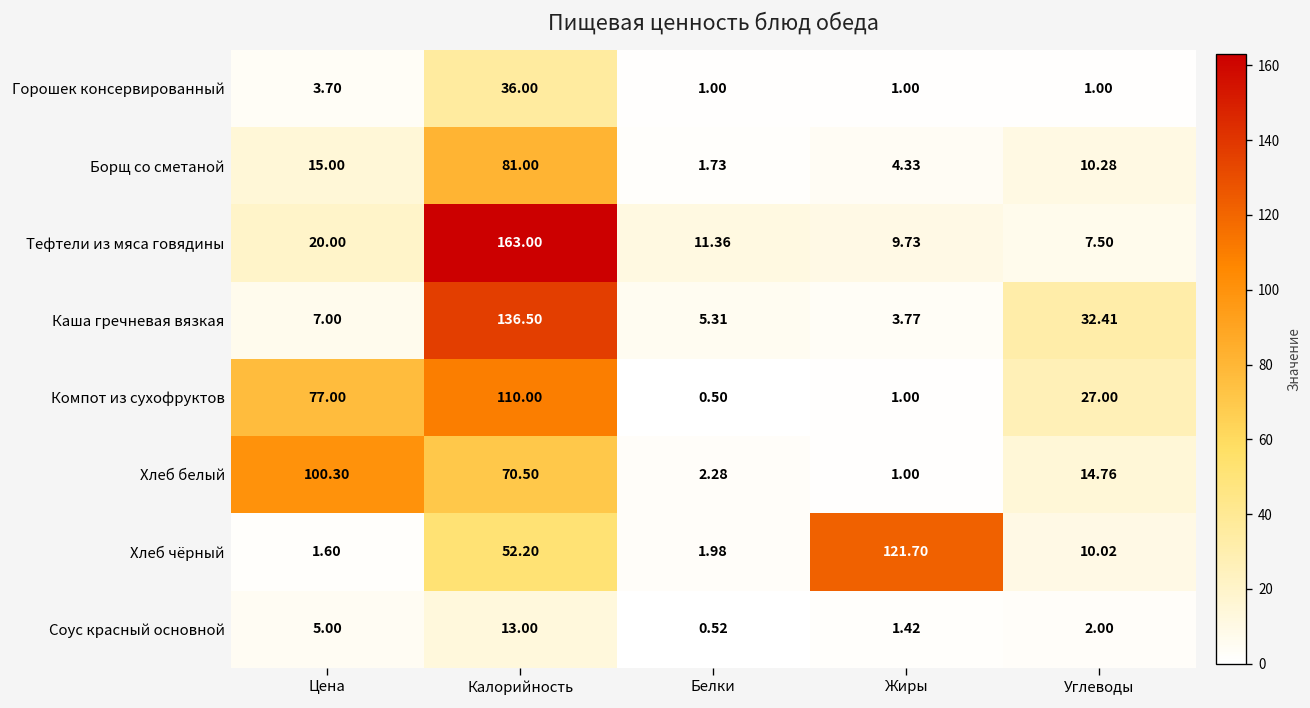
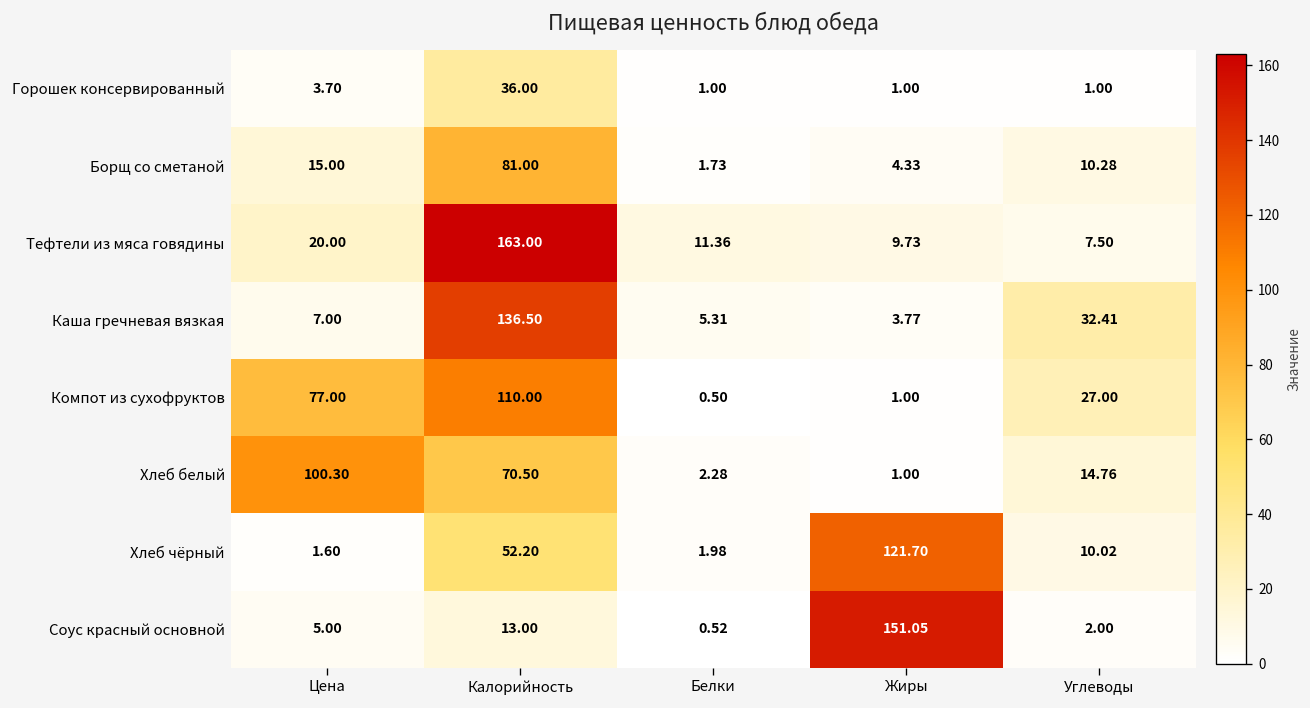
  {
    "Горошек консервированный": {
      "Цена": 3.70,
      "Калорийность": 36.00,
      "Белки": 1.00,
      "Жиры": 1.00,
      "Углеводы": 1.00
    },
    "Борщ со сметаной": {
      "Цена": 15.00,
      "Калорийность": 81.00,
      "Белки": 1.73,
      "Жиры": 4.33,
      "Углеводы": 10.28
    },
    "Тефтели из мяса говядины": {
      "Цена": 20.00,
      "Калорийность": 163.00,
      "Белки": 11.36,
      "Жиры": 9.73,
      "Углеводы": 7.50
    },
    "Каша гречневая вязкая": {
      "Цена": 7.00,
      "Калорийность": 136.50,
      "Белки": 5.31,
      "Жиры": 3.77,
      "Углеводы": 32.41
    },
    "Компот из сухофруктов": {
      "Цена": 77.00,
      "Калорийность": 110.00,
      "Белки": 0.50,
      "Жиры": 1.00,
      "Углеводы": 27.00
    },
    "Хлеб белый": {
      "Цена": 100.30,
      "Калорийность": 70.50,
      "Белки": 2.28,
      "Жиры": 1.00,
      "Углеводы": 14.76
    },
    "Хлеб чёрный": {
      "Цена": 1.60,
      "Калорийность": 52.20,
      "Белки": 1.98,
      "Жиры": 121.70,
      "Углеводы": 10.02
    },
    "Соус красный основной": {
      "Цена": 5.00,
      "Калорийность": 13.00,
      "Белки": 0.52,
-     "Жиры": 1.42,
+     "Жиры": 151.05,
      "Углеводы": 2.00
    }
  }
